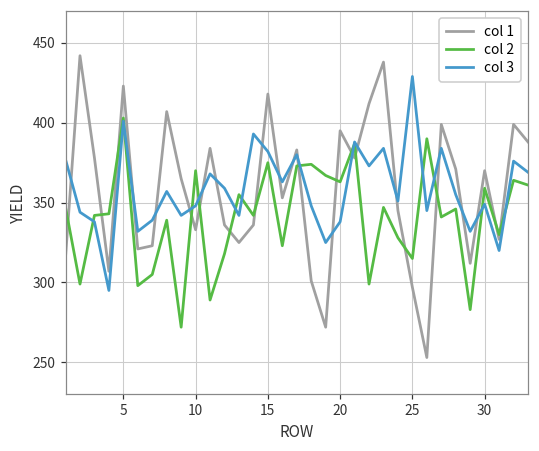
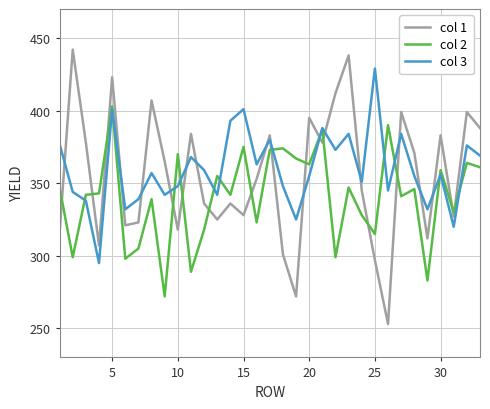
  {
    "col 1": {
      "5": 423,
-     "10": 333,
-     "15": 418,
+     "10": 318,
+     "15": 328,
      "20": 395,
      "25": 297,
-     "30": 370
+     "30": 383
    },
    "col 2": {
      "5": 403,
      "10": 370,
      "15": 375,
      "20": 363,
      "25": 315,
      "30": 359
    },
    "col 3": {
      "5": 401,
      "10": 348,
-     "15": 382,
-     "20": 338,
+     "15": 401,
+     "20": 355,
      "25": 429,
-     "30": 349
+     "30": 356
    }
  }
